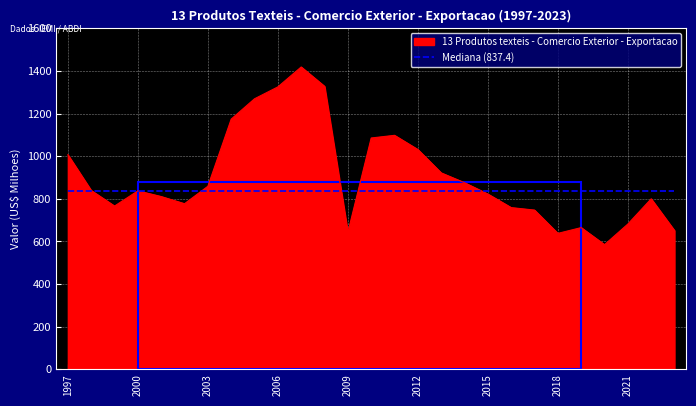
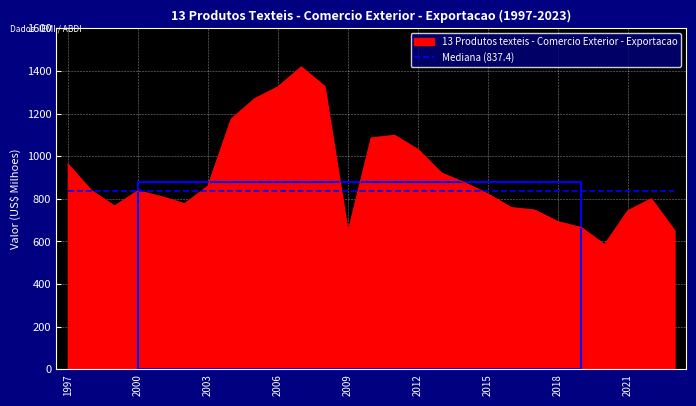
  {
    "13 Produtos texteis - Comercio Exterior - Exportacao": {
-     "1997": 1010,
+     "1997": 960,
      "2003": 860,
      "2006": 1330,
      "2009": 640,
      "2012": 1030,
      "2015": 820,
-     "2018": 640,
-     "2021": 680
+     "2018": 690,
+     "2021": 740
    },
    "Mediana (837.4)": {
      "1997": 840,
      "2003": 840,
      "2006": 840,
      "2009": 840,
      "2012": 840,
      "2015": 840,
      "2018": 840,
      "2021": 840
    }
  }
